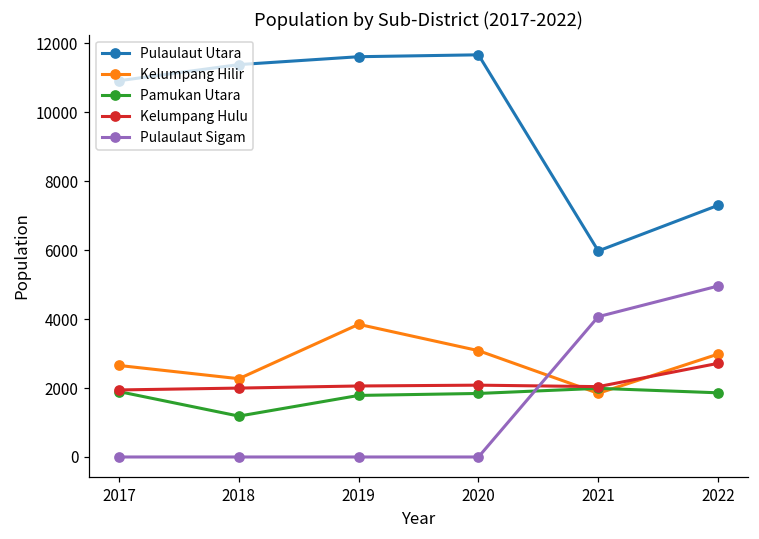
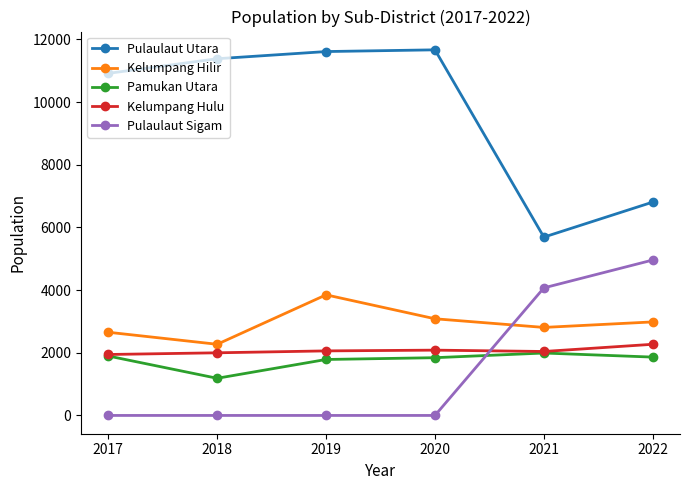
  {
    "Pulaulaut Utara": {
      "2019": 11600,
      "2020": 11700,
-     "2021": 6000,
-     "2022": 7300
+     "2021": 5700,
+     "2022": 6800
    },
    "Kelumpang Hilir": {
      "2017": 2700,
      "2018": 2300,
      "2019": 3800,
      "2020": 3100,
-     "2021": 1800,
+     "2021": 2800,
      "2022": 3000
    },
    "Pamukan Utara": {
      "2018": 1200,
      "2019": 1800,
      "2020": 1800,
      "2022": 1900
    },
    "Kelumpang Hulu": {
      "2018": 2000,
      "2019": 2100,
      "2020": 2100,
-     "2022": 2700
+     "2022": 2300
    },
    "Pulaulaut Sigam": {
      "2017": 0,
      "2018": 0,
      "2019": 0,
      "2020": 0,
      "2021": 4100,
      "2022": 5000
    }
  }
